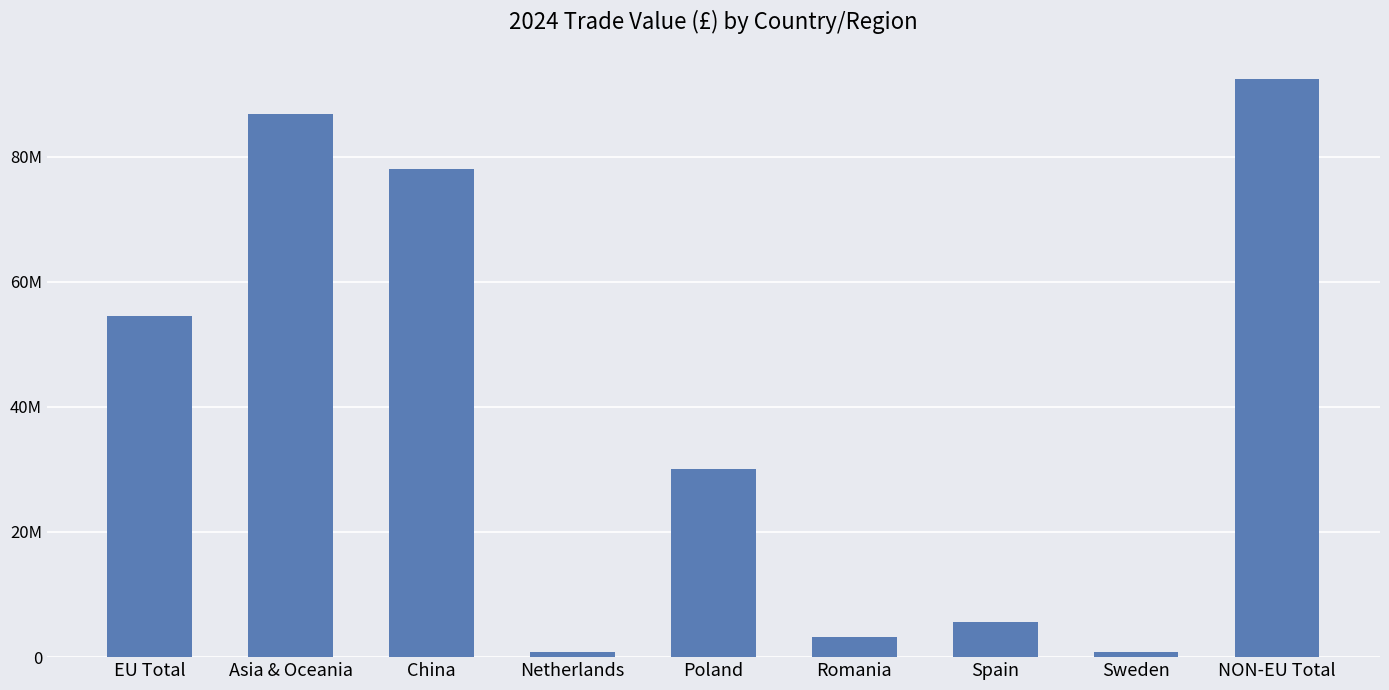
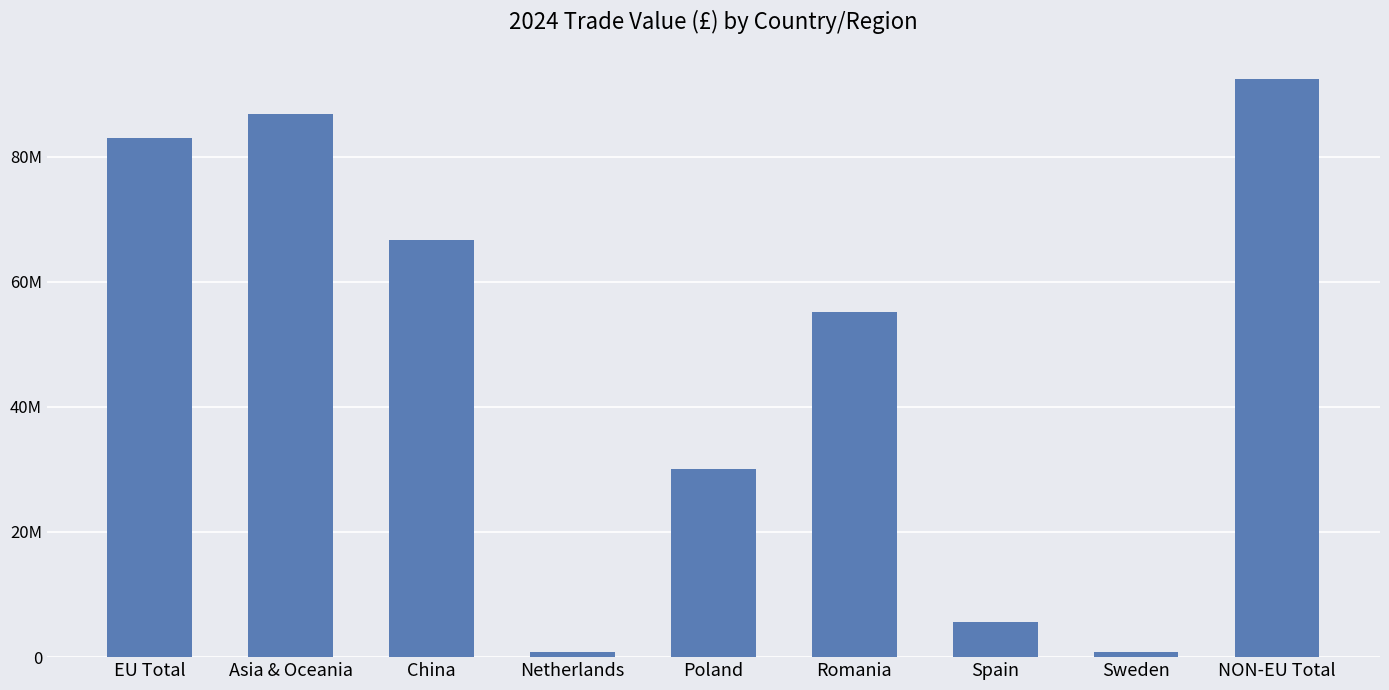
  {
-   "EU Total": 54000000,
+   "EU Total": 83000000,
    "Asia & Oceania": 87000000,
-   "China": 78000000,
+   "China": 67000000,
    "Netherlands": 1000000,
    "Poland": 30000000,
-   "Romania": 3000000,
+   "Romania": 55000000,
    "Spain": 6000000,
    "Sweden": 1000000,
    "NON-EU Total": 92000000
  }
